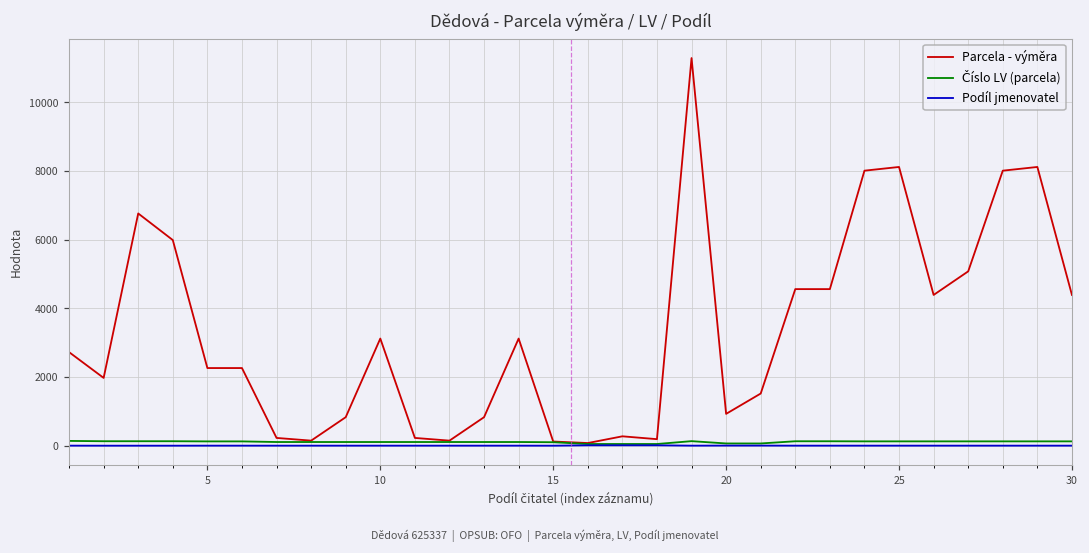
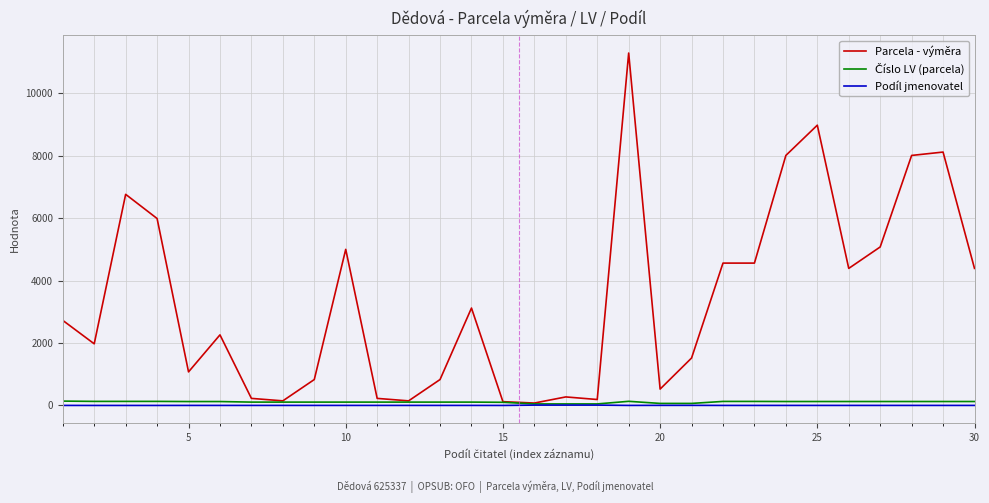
  {
    "Parcela - výměra": {
-     "5": 2300,
-     "10": 3100,
-     "20": 900,
-     "25": 8100,
+     "5": 1100,
+     "10": 5000,
+     "20": 500,
+     "25": 9000,
      "30": 4400
    },
    "Číslo LV (parcela)": {
      "5": 100,
      "10": 100,
      "25": 100,
      "30": 100
    },
    "Podíl jmenovatel": {
      "5": 0,
      "10": 0,
      "15": 0,
      "25": 0,
      "30": 0
    }
  }
